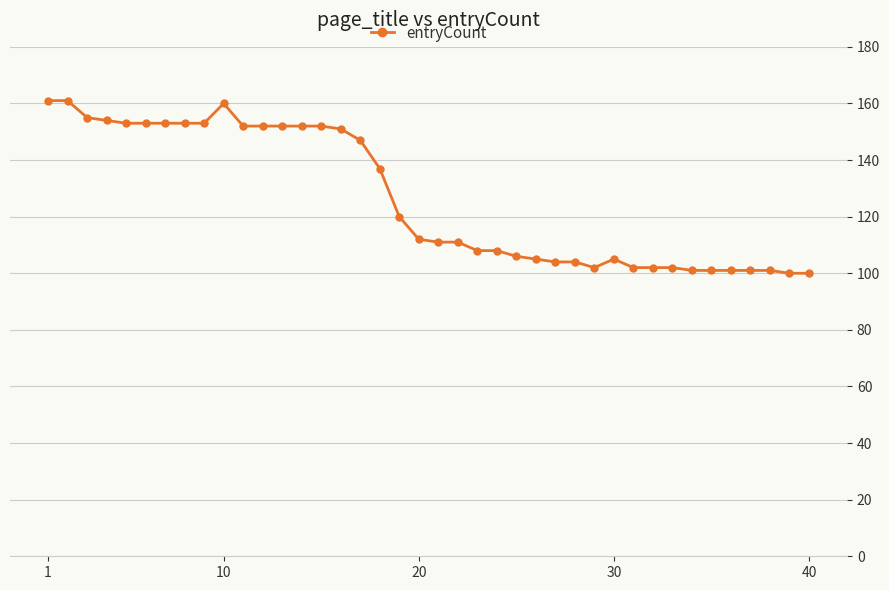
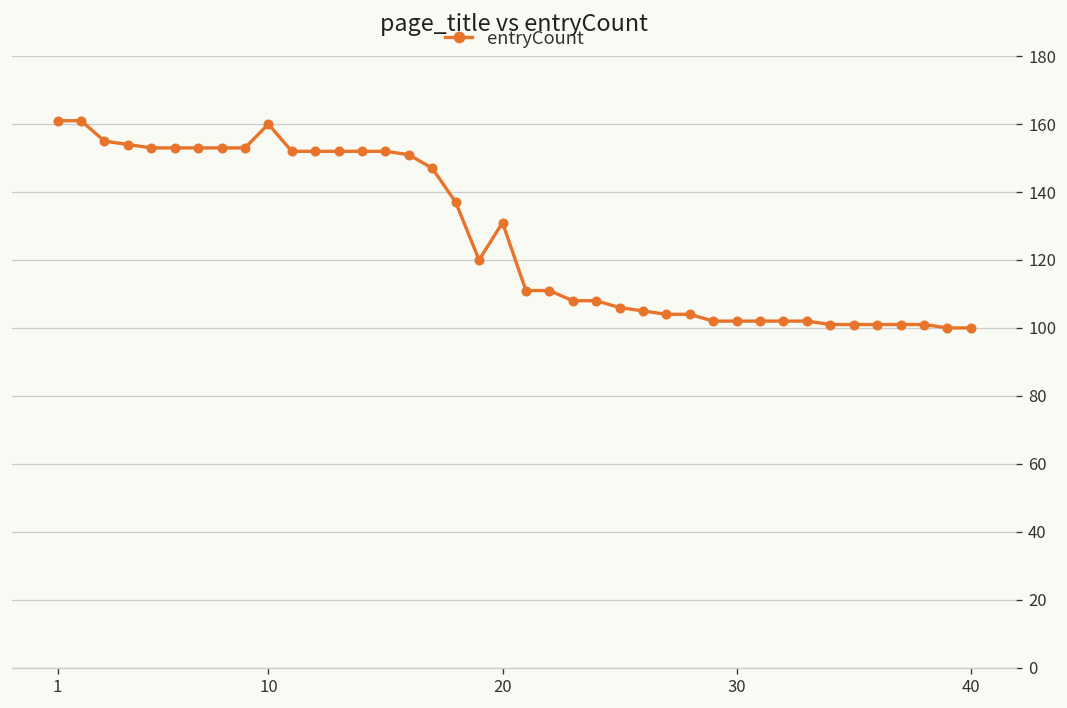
  {
    "1": 161,
    "10": 160,
-   "20": 112,
-   "30": 105,
+   "20": 131,
+   "30": 102,
    "40": 100
  }
